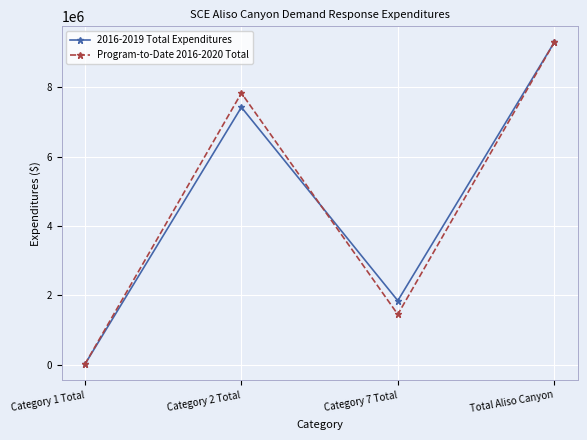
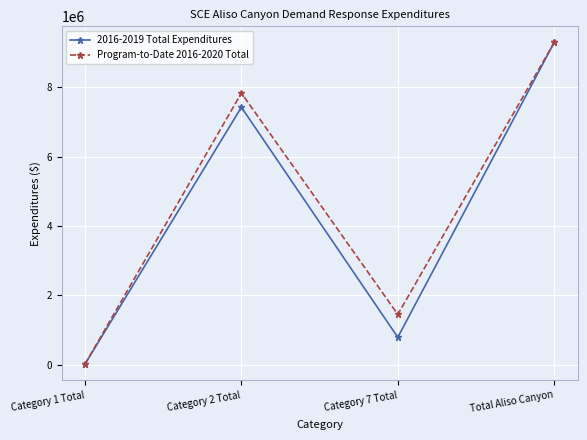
  {
    "2016-2019 Total Expenditures": {
      "Category 2 Total": 7400000,
-     "Category 7 Total": 1900000
+     "Category 7 Total": 800000
    },
    "Program-to-Date 2016-2020 Total": {
      "Category 2 Total": 7800000,
      "Category 7 Total": 1500000
    }
  }
